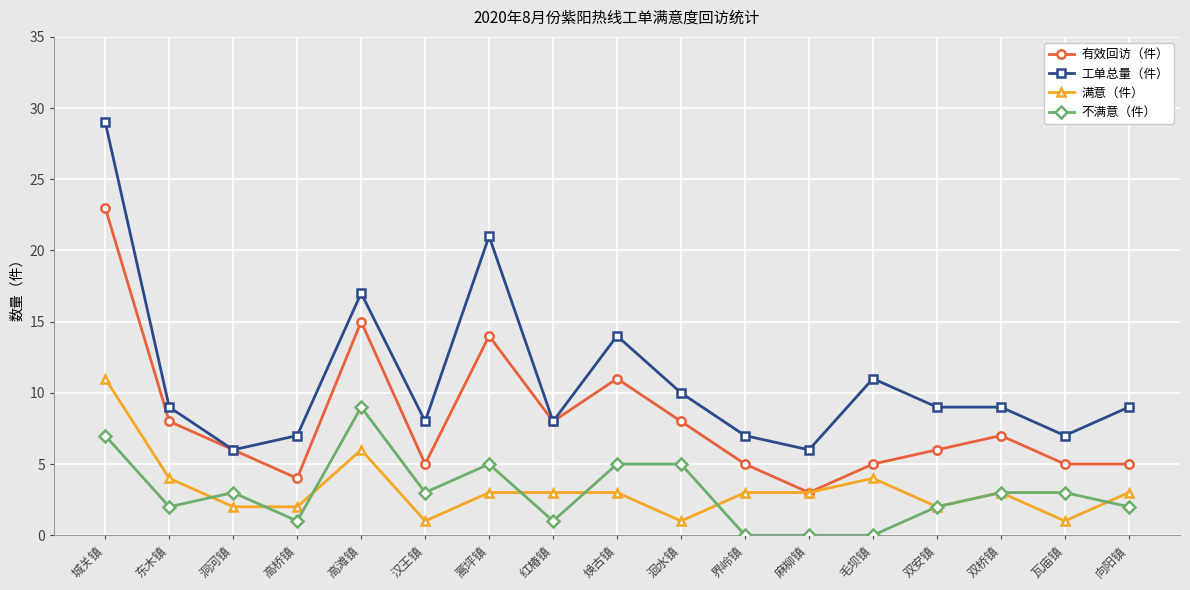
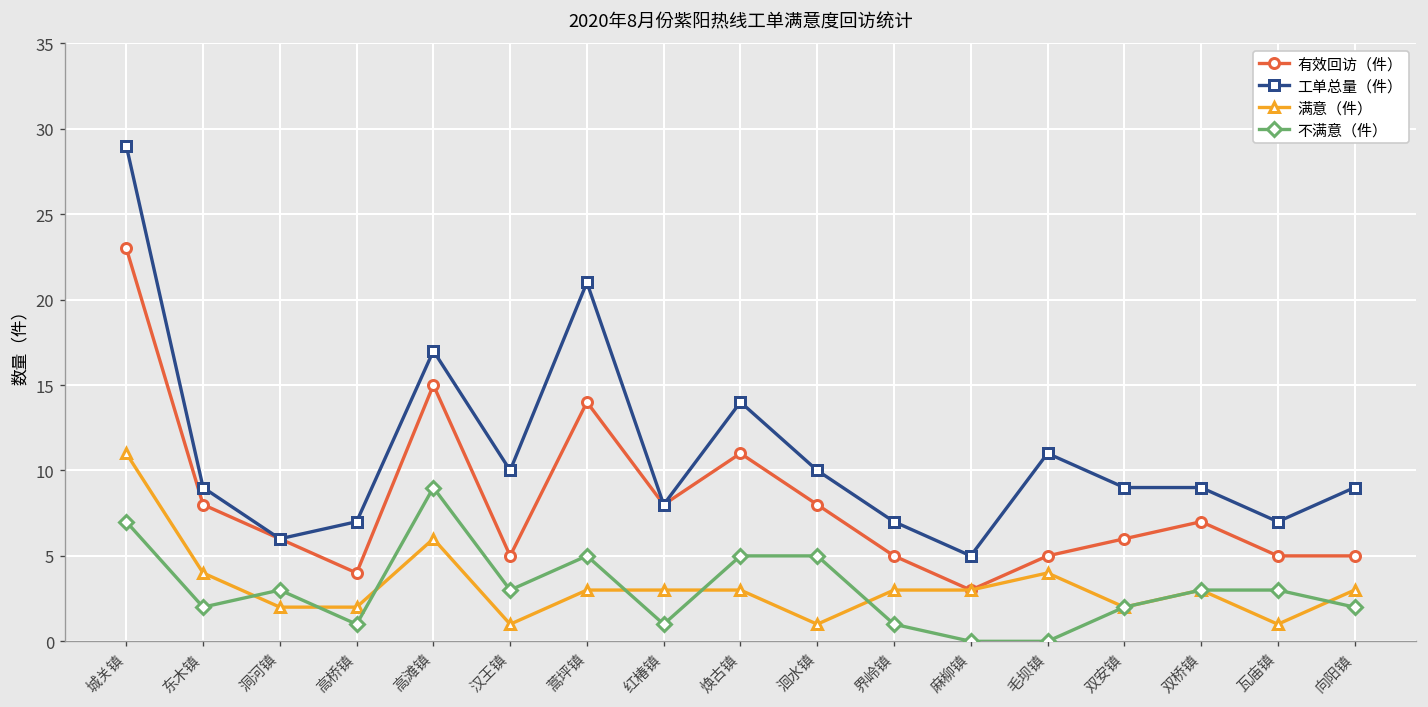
  {
    "有效回访（件）": {
      "城关镇": 23,
      "东木镇": 8,
      "高桥镇": 4,
      "高滩镇": 15,
      "汉王镇": 5,
      "蒿坪镇": 14,
      "焕古镇": 11,
      "洄水镇": 8,
      "界岭镇": 5,
      "毛坝镇": 5,
      "双安镇": 6,
      "双桥镇": 7,
      "瓦庙镇": 5,
      "向阳镇": 5
    },
    "工单总量（件）": {
      "城关镇": 29,
      "东木镇": 9,
      "高桥镇": 7,
      "高滩镇": 17,
-     "汉王镇": 8,
+     "汉王镇": 10,
      "蒿坪镇": 21,
      "焕古镇": 14,
      "洄水镇": 10,
      "界岭镇": 7,
-     "麻柳镇": 6,
+     "麻柳镇": 5,
      "毛坝镇": 11,
      "双安镇": 9,
      "双桥镇": 9,
      "瓦庙镇": 7,
      "向阳镇": 9
    },
    "满意（件）": {
      "城关镇": 11,
      "东木镇": 4,
      "洞河镇": 2,
      "高桥镇": 2,
      "高滩镇": 6,
      "汉王镇": 1,
      "蒿坪镇": 3,
      "红椿镇": 3,
      "焕古镇": 3,
      "洄水镇": 1,
      "界岭镇": 3,
      "毛坝镇": 4,
      "瓦庙镇": 1,
      "向阳镇": 3
    },
    "不满意（件）": {
      "城关镇": 7,
      "东木镇": 2,
      "洞河镇": 3,
      "高桥镇": 1,
      "高滩镇": 9,
      "汉王镇": 3,
      "蒿坪镇": 5,
      "红椿镇": 1,
      "焕古镇": 5,
      "洄水镇": 5,
-     "界岭镇": 0,
+     "界岭镇": 1,
      "麻柳镇": 0,
      "毛坝镇": 0,
      "瓦庙镇": 3,
      "向阳镇": 2
    }
  }
